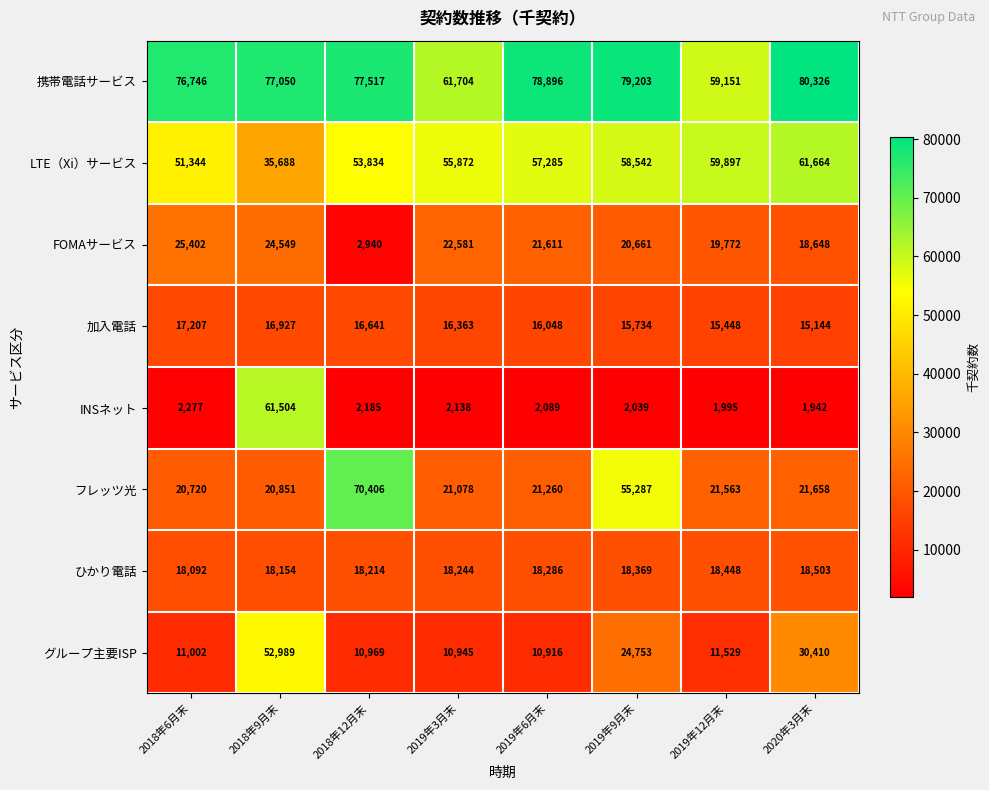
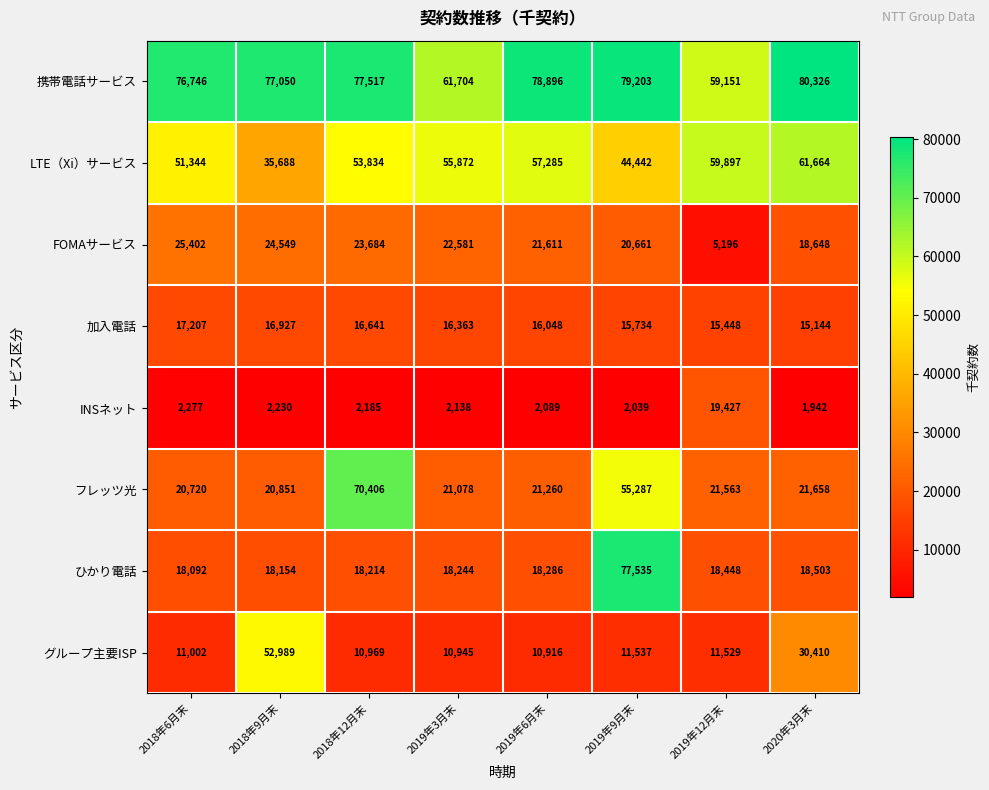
  {
    "携帯電話サービス": {
      "2018年6月末": "76,746",
      "2018年9月末": "77,050",
      "2018年12月末": "77,517",
      "2019年3月末": "61,704",
      "2019年6月末": "78,896",
      "2019年9月末": "79,203",
      "2019年12月末": "59,151",
      "2020年3月末": "80,326"
    },
    "LTE（Xi）サービス": {
      "2018年6月末": "51,344",
      "2018年9月末": "35,688",
      "2018年12月末": "53,834",
      "2019年3月末": "55,872",
      "2019年6月末": "57,285",
-     "2019年9月末": "58,542",
+     "2019年9月末": "44,442",
      "2019年12月末": "59,897",
      "2020年3月末": "61,664"
    },
    "FOMAサービス": {
      "2018年6月末": "25,402",
      "2018年9月末": "24,549",
-     "2018年12月末": "2,940",
+     "2018年12月末": "23,684",
      "2019年3月末": "22,581",
      "2019年6月末": "21,611",
      "2019年9月末": "20,661",
-     "2019年12月末": "19,772",
+     "2019年12月末": "5,196",
      "2020年3月末": "18,648"
    },
    "加入電話": {
      "2018年6月末": "17,207",
      "2018年9月末": "16,927",
      "2018年12月末": "16,641",
      "2019年3月末": "16,363",
      "2019年6月末": "16,048",
      "2019年9月末": "15,734",
      "2019年12月末": "15,448",
      "2020年3月末": "15,144"
    },
    "INSネット": {
      "2018年6月末": "2,277",
-     "2018年9月末": "61,504",
+     "2018年9月末": "2,230",
      "2018年12月末": "2,185",
      "2019年3月末": "2,138",
      "2019年6月末": "2,089",
      "2019年9月末": "2,039",
-     "2019年12月末": "1,995",
+     "2019年12月末": "19,427",
      "2020年3月末": "1,942"
    },
    "フレッツ光": {
      "2018年6月末": "20,720",
      "2018年9月末": "20,851",
      "2018年12月末": "70,406",
      "2019年3月末": "21,078",
      "2019年6月末": "21,260",
      "2019年9月末": "55,287",
      "2019年12月末": "21,563",
      "2020年3月末": "21,658"
    },
    "ひかり電話": {
      "2018年6月末": "18,092",
      "2018年9月末": "18,154",
      "2018年12月末": "18,214",
      "2019年3月末": "18,244",
      "2019年6月末": "18,286",
-     "2019年9月末": "18,369",
+     "2019年9月末": "77,535",
      "2019年12月末": "18,448",
      "2020年3月末": "18,503"
    },
    "グループ主要ISP": {
      "2018年6月末": "11,002",
      "2018年9月末": "52,989",
      "2018年12月末": "10,969",
      "2019年3月末": "10,945",
      "2019年6月末": "10,916",
-     "2019年9月末": "24,753",
+     "2019年9月末": "11,537",
      "2019年12月末": "11,529",
      "2020年3月末": "30,410"
    }
  }
